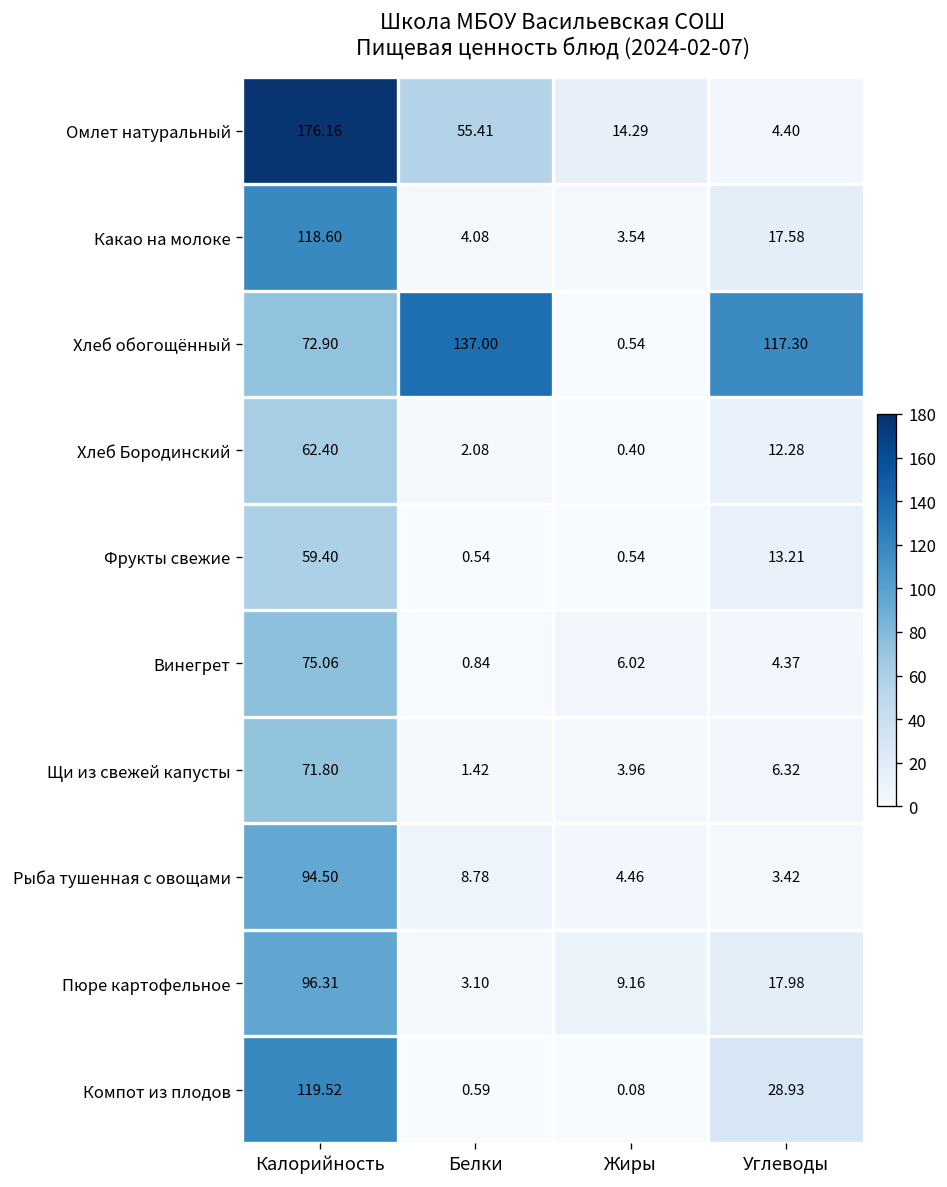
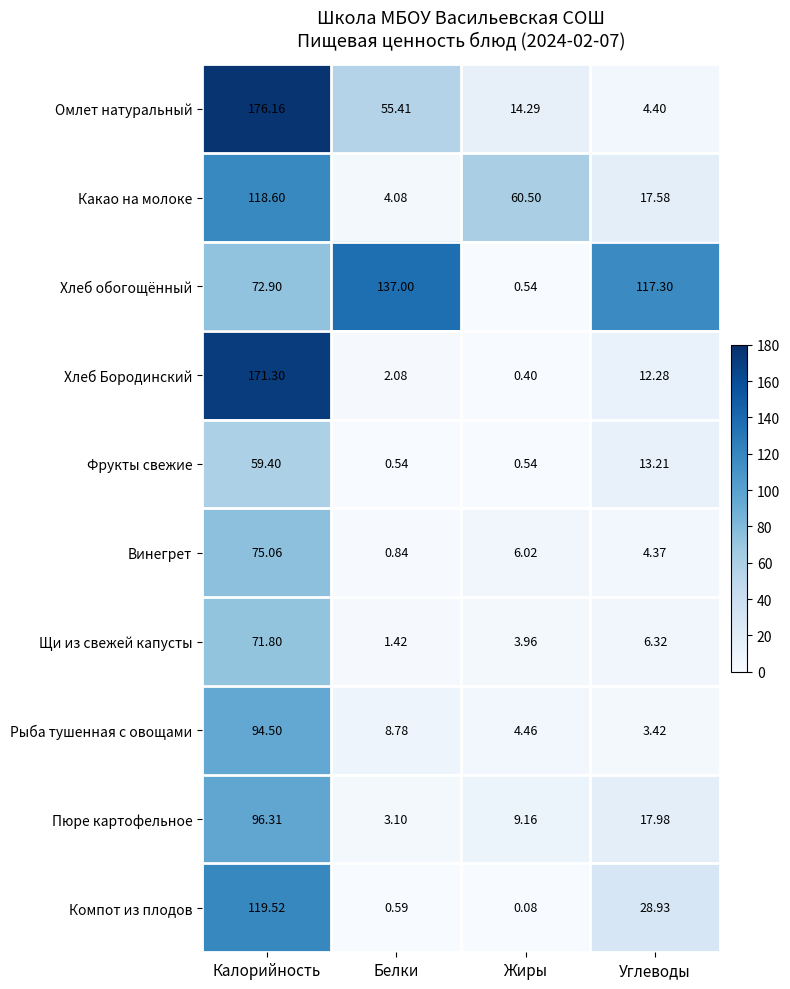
  {
    "Омлет натуральный": {
      "Калорийность": 176.16,
      "Белки": 55.41,
      "Жиры": 14.29,
      "Углеводы": 4.40
    },
    "Какао на молоке": {
      "Калорийность": 118.60,
      "Белки": 4.08,
-     "Жиры": 3.54,
+     "Жиры": 60.50,
      "Углеводы": 17.58
    },
    "Хлеб обогощённый": {
      "Калорийность": 72.90,
      "Белки": 137.00,
      "Жиры": 0.54,
      "Углеводы": 117.30
    },
    "Хлеб Бородинский": {
-     "Калорийность": 62.40,
+     "Калорийность": 171.30,
      "Белки": 2.08,
      "Жиры": 0.40,
      "Углеводы": 12.28
    },
    "Фрукты свежие": {
      "Калорийность": 59.40,
      "Белки": 0.54,
      "Жиры": 0.54,
      "Углеводы": 13.21
    },
    "Винегрет": {
      "Калорийность": 75.06,
      "Белки": 0.84,
      "Жиры": 6.02,
      "Углеводы": 4.37
    },
    "Щи из свежей капусты": {
      "Калорийность": 71.80,
      "Белки": 1.42,
      "Жиры": 3.96,
      "Углеводы": 6.32
    },
    "Рыба тушенная с овощами": {
      "Калорийность": 94.50,
      "Белки": 8.78,
      "Жиры": 4.46,
      "Углеводы": 3.42
    },
    "Пюре картофельное": {
      "Калорийность": 96.31,
      "Белки": 3.10,
      "Жиры": 9.16,
      "Углеводы": 17.98
    },
    "Компот из плодов": {
      "Калорийность": 119.52,
      "Белки": 0.59,
      "Жиры": 0.08,
      "Углеводы": 28.93
    }
  }
